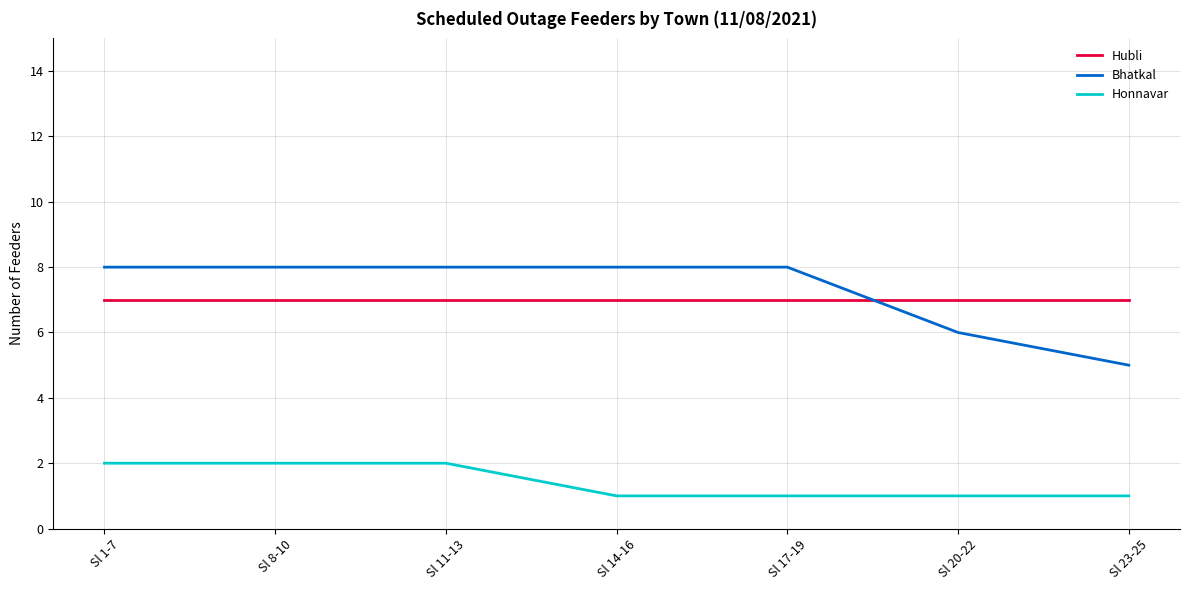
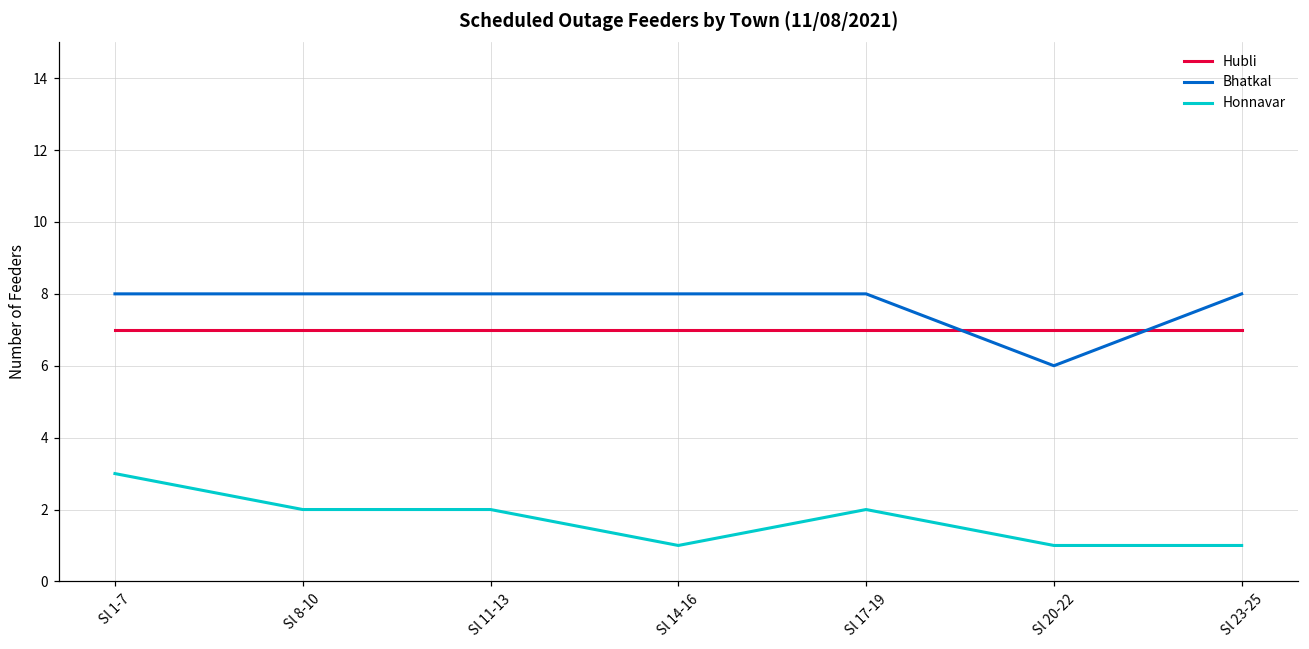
  {
    "Hubli": {
      "Sl 1-7": 7,
      "Sl 8-10": 7,
      "Sl 11-13": 7,
      "Sl 14-16": 7,
      "Sl 17-19": 7,
      "Sl 20-22": 7,
      "Sl 23-25": 7
    },
    "Bhatkal": {
      "Sl 1-7": 8,
      "Sl 8-10": 8,
      "Sl 11-13": 8,
      "Sl 14-16": 8,
      "Sl 17-19": 8,
      "Sl 20-22": 6,
-     "Sl 23-25": 5
+     "Sl 23-25": 8
    },
    "Honnavar": {
-     "Sl 1-7": 2,
+     "Sl 1-7": 3,
      "Sl 8-10": 2,
      "Sl 11-13": 2,
      "Sl 14-16": 1,
-     "Sl 17-19": 1,
+     "Sl 17-19": 2,
      "Sl 20-22": 1,
      "Sl 23-25": 1
    }
  }
